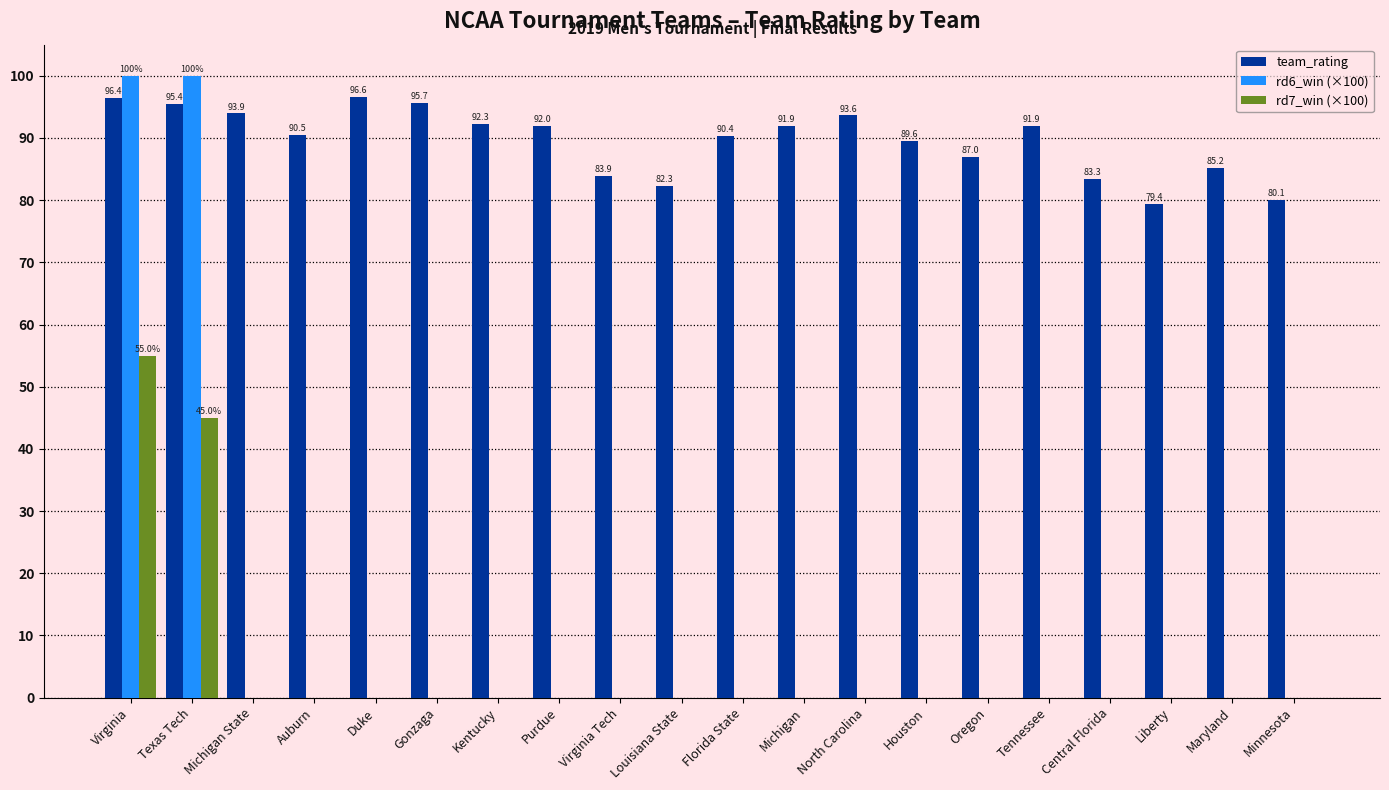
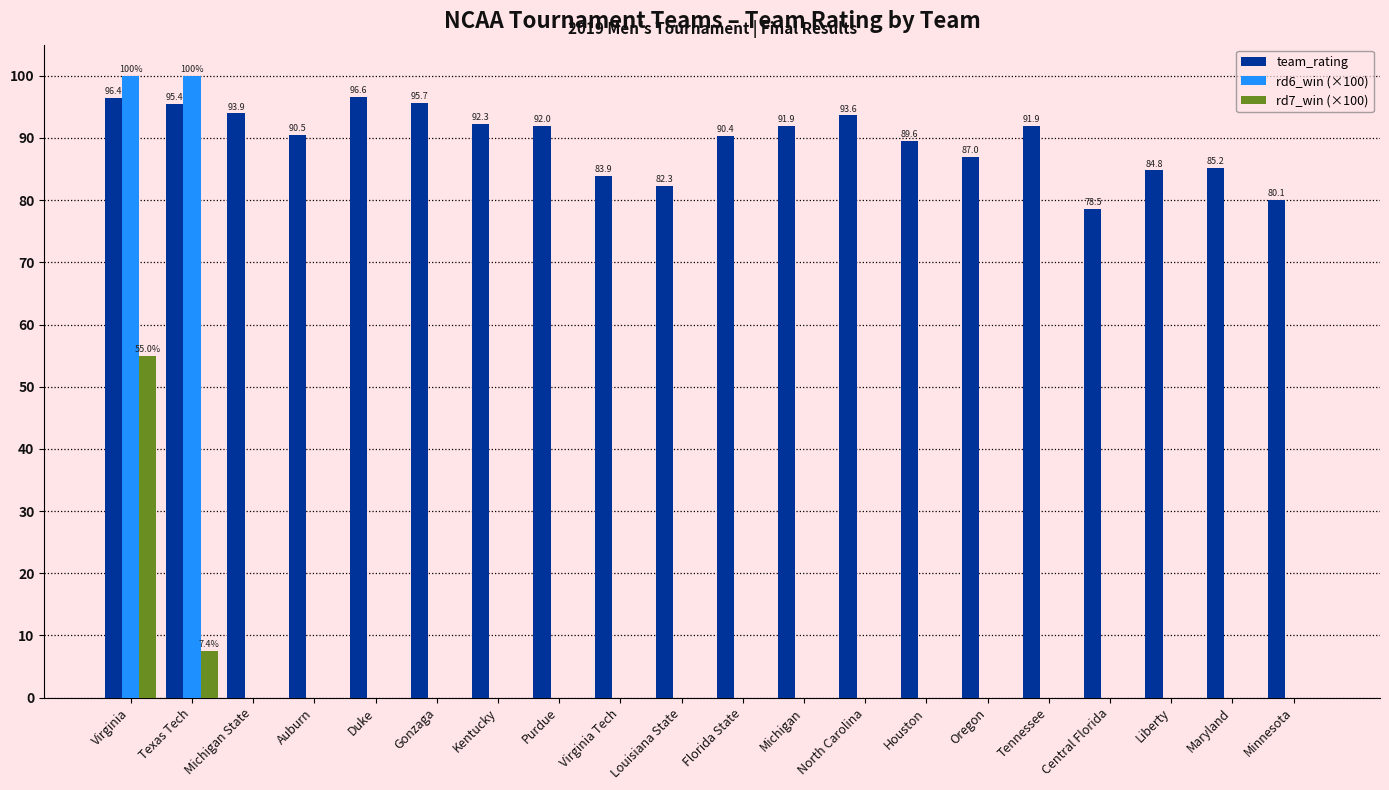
  {
    "team_rating": {
      "Virginia": "96.4",
      "Texas Tech": "95.4",
      "Michigan State": "93.9",
      "Auburn": "90.5",
      "Duke": "96.6",
      "Gonzaga": "95.7",
      "Kentucky": "92.3",
      "Purdue": "92.0",
      "Virginia Tech": "83.9",
      "Louisiana State": "82.3",
      "Florida State": "90.4",
      "Michigan": "91.9",
      "North Carolina": "93.6",
      "Houston": "89.6",
      "Oregon": "87.0",
      "Tennessee": "91.9",
-     "Central Florida": "83.3",
-     "Liberty": "79.4",
+     "Central Florida": "78.5",
+     "Liberty": "84.8",
      "Maryland": "85.2",
      "Minnesota": "80.1"
    },
    "rd6_win (×100)": {
      "Virginia": "100%",
      "Texas Tech": "100%"
    },
    "rd7_win (×100)": {
      "Virginia": "55.0%",
-     "Texas Tech": "45.0%"
+     "Texas Tech": "7.4%"
    }
  }
